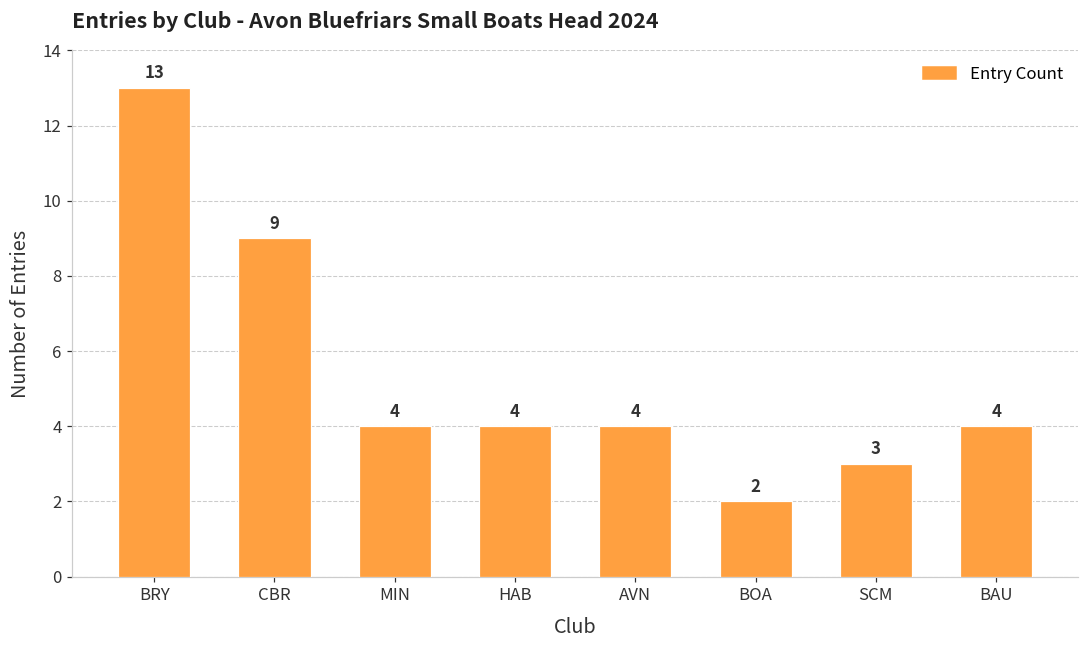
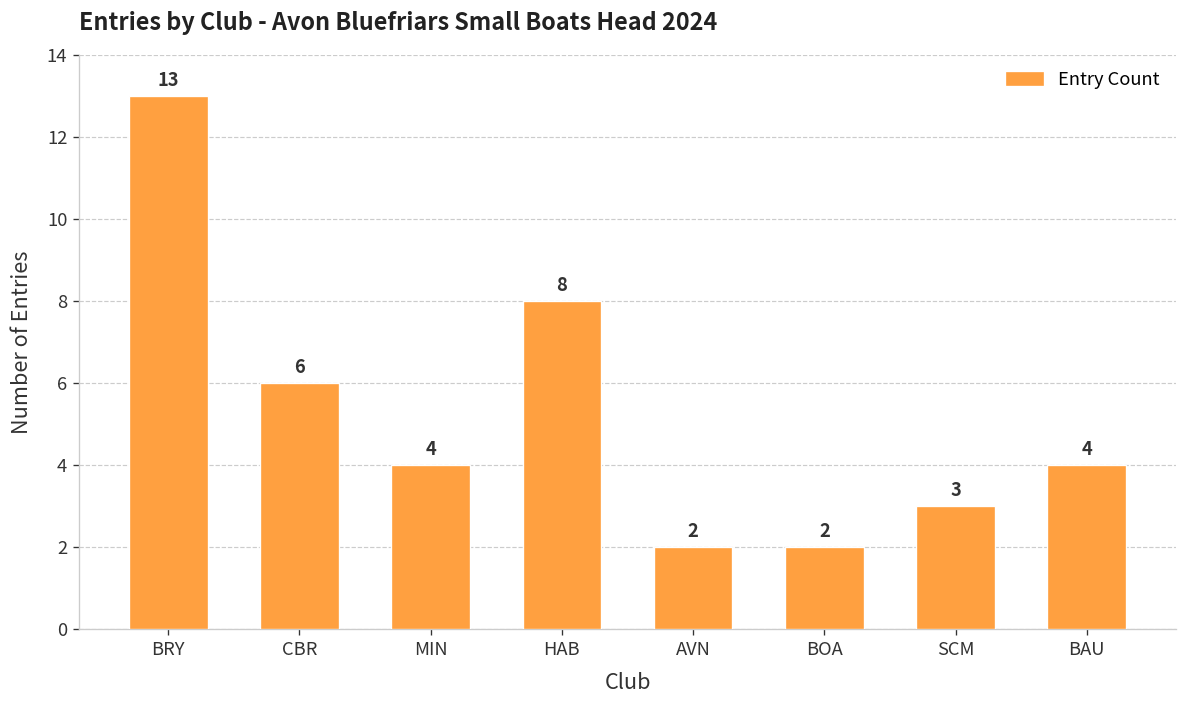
  {
    "BRY": 13,
-   "CBR": 9,
+   "CBR": 6,
    "MIN": 4,
-   "HAB": 4,
-   "AVN": 4,
+   "HAB": 8,
+   "AVN": 2,
    "BOA": 2,
    "SCM": 3,
    "BAU": 4
  }
